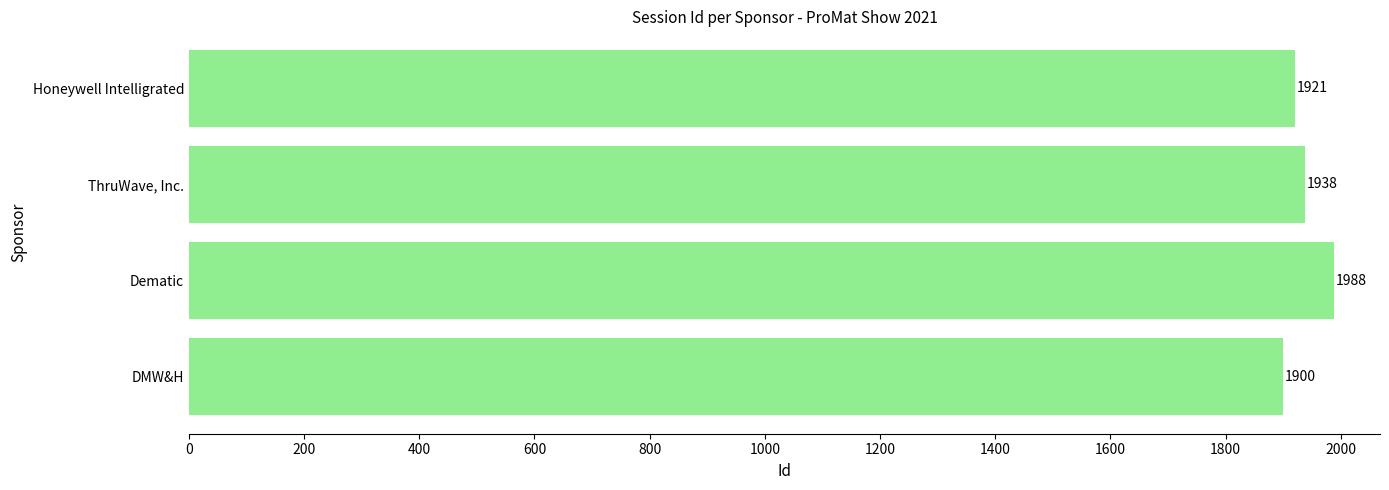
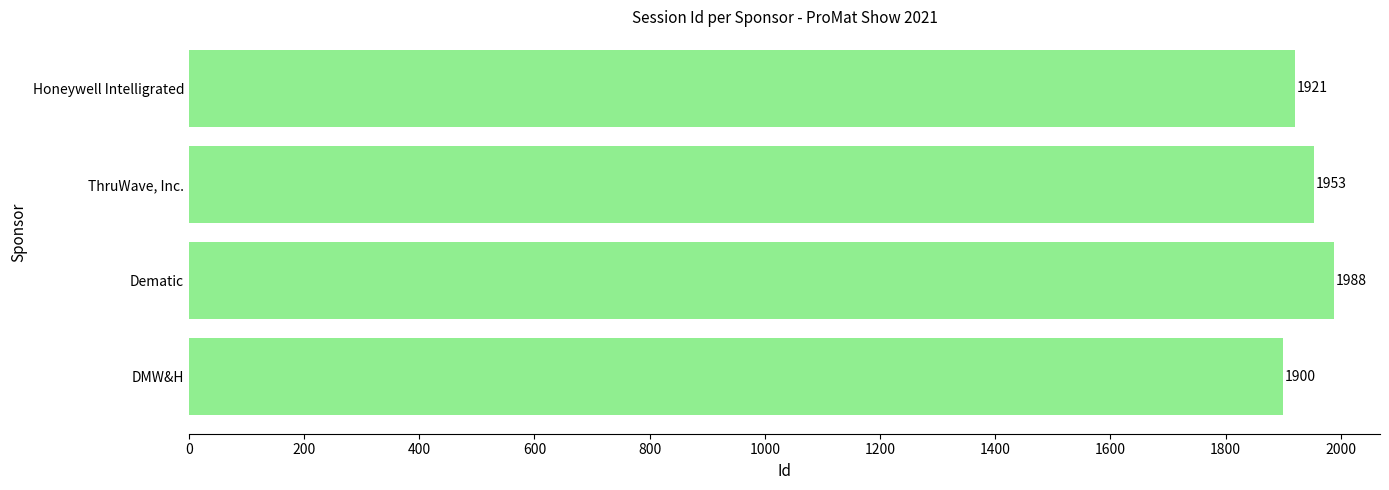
  {
    "Honeywell Intelligrated": 1921,
-   "ThruWave, Inc.": 1938,
+   "ThruWave, Inc.": 1953,
    "Dematic": 1988,
    "DMW&H": 1900
  }
